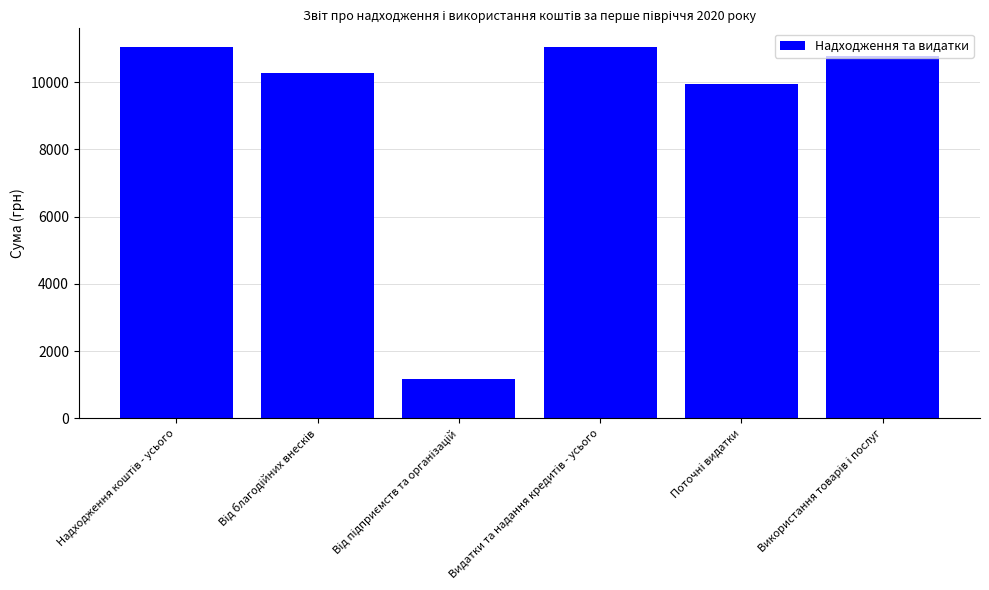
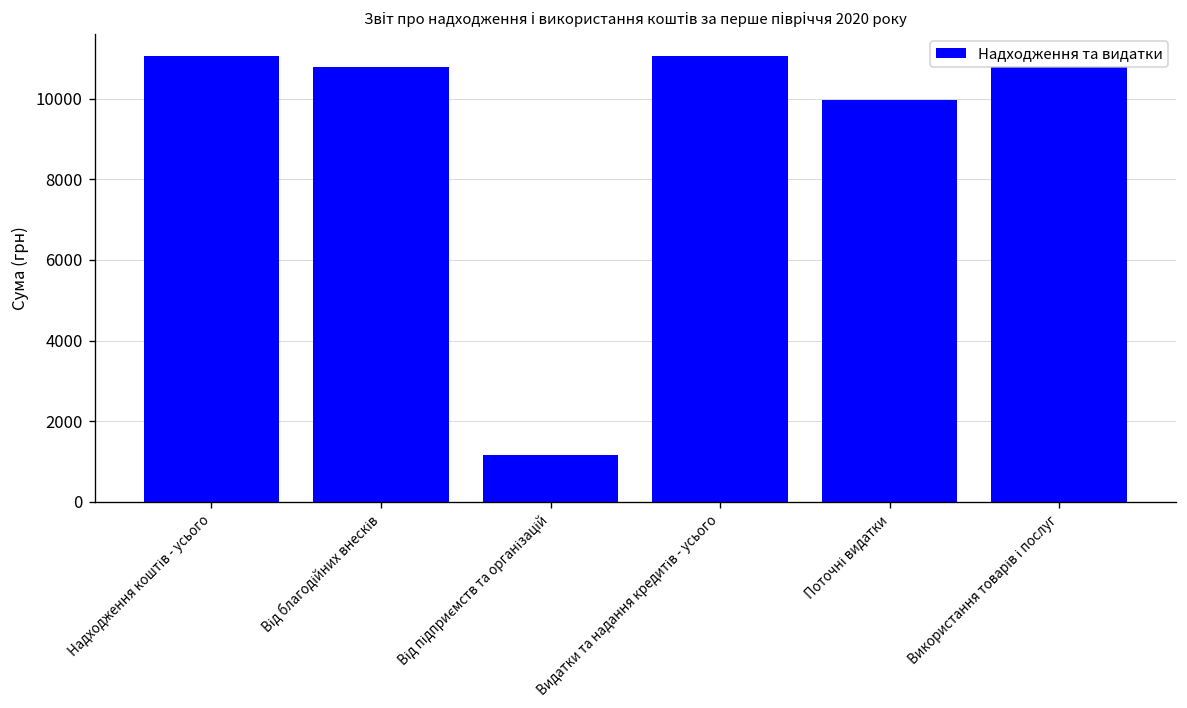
  {
    "Надходження коштів - усього": 11100,
-   "Від благодійних внесків": 10300,
+   "Від благодійних внесків": 10800,
    "Від підприємств та організацій": 1200,
    "Видатки та надання кредитів - усього": 11100,
    "Поточні видатки": 10000
  }
